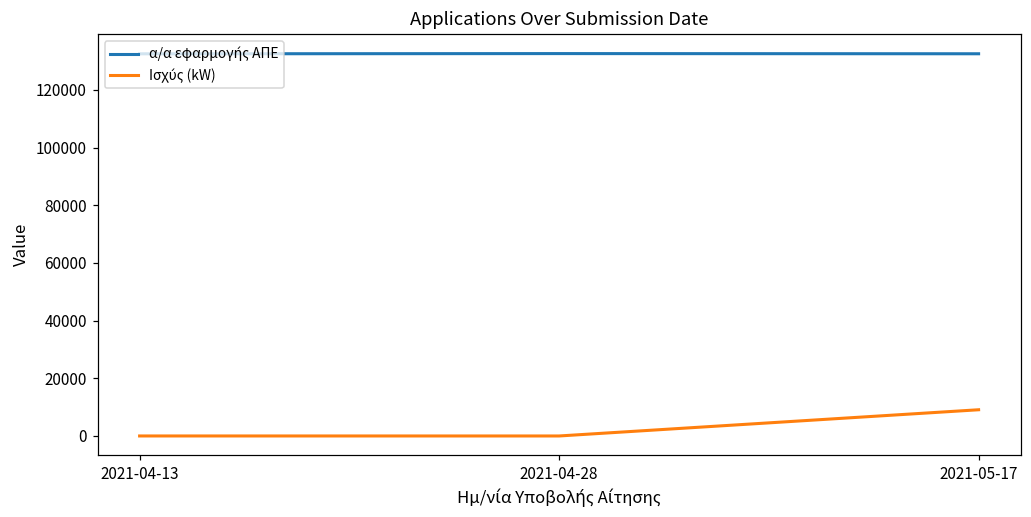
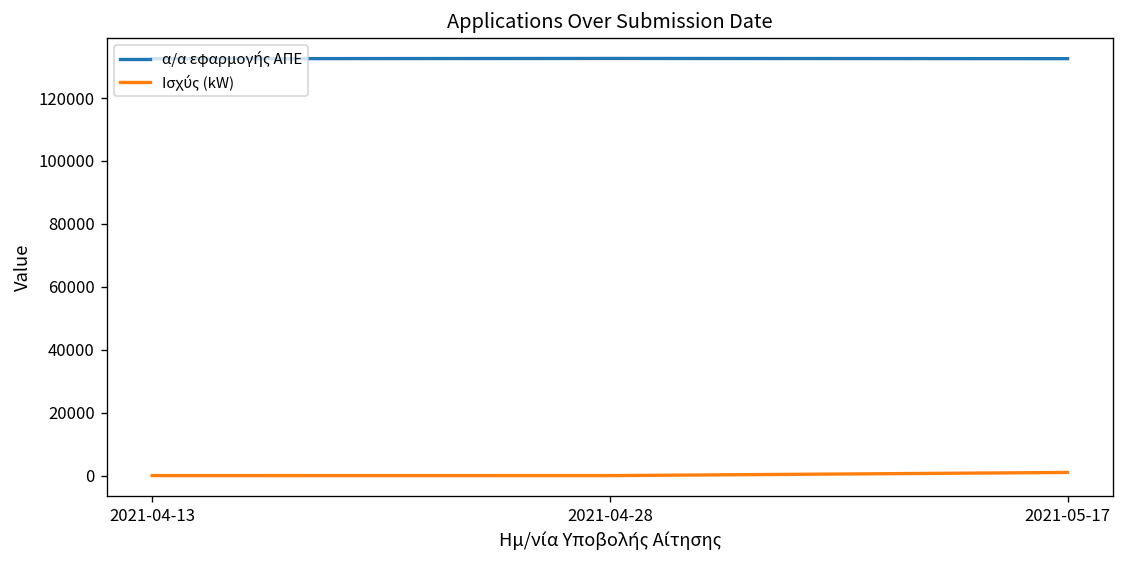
  {
    "α/α εφαρμογής ΑΠΕ": {
      "2021-04-28": 133000,
      "2021-05-17": 133000
    },
    "Ισχύς (kW)": {
      "2021-04-13": 0,
      "2021-04-28": 0,
-     "2021-05-17": 9000
+     "2021-05-17": 1000
    }
  }
